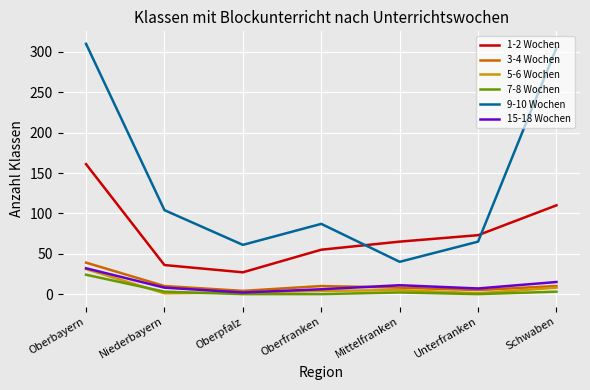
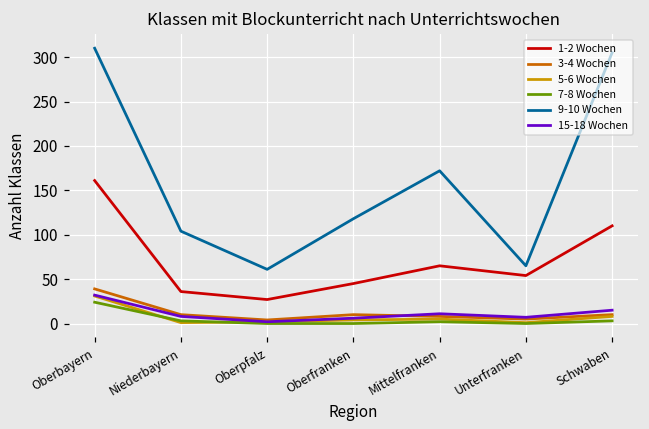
  {
    "1-2 Wochen": {
      "Oberbayern": 160,
      "Niederbayern": 40,
      "Oberpfalz": 30,
-     "Oberfranken": 60,
+     "Oberfranken": 50,
      "Mittelfranken": 70,
-     "Unterfranken": 70,
+     "Unterfranken": 50,
      "Schwaben": 110
    },
    "7-8 Wochen": {
      "Oberbayern": 20,
      "Oberfranken": 0,
      "Schwaben": 0
    },
    "9-10 Wochen": {
      "Oberbayern": 310,
      "Niederbayern": 100,
      "Oberpfalz": 60,
-     "Oberfranken": 90,
-     "Mittelfranken": 40,
+     "Oberfranken": 120,
+     "Mittelfranken": 170,
      "Unterfranken": 70
    },
    "15-18 Wochen": {
      "Schwaben": 20
    }
  }
